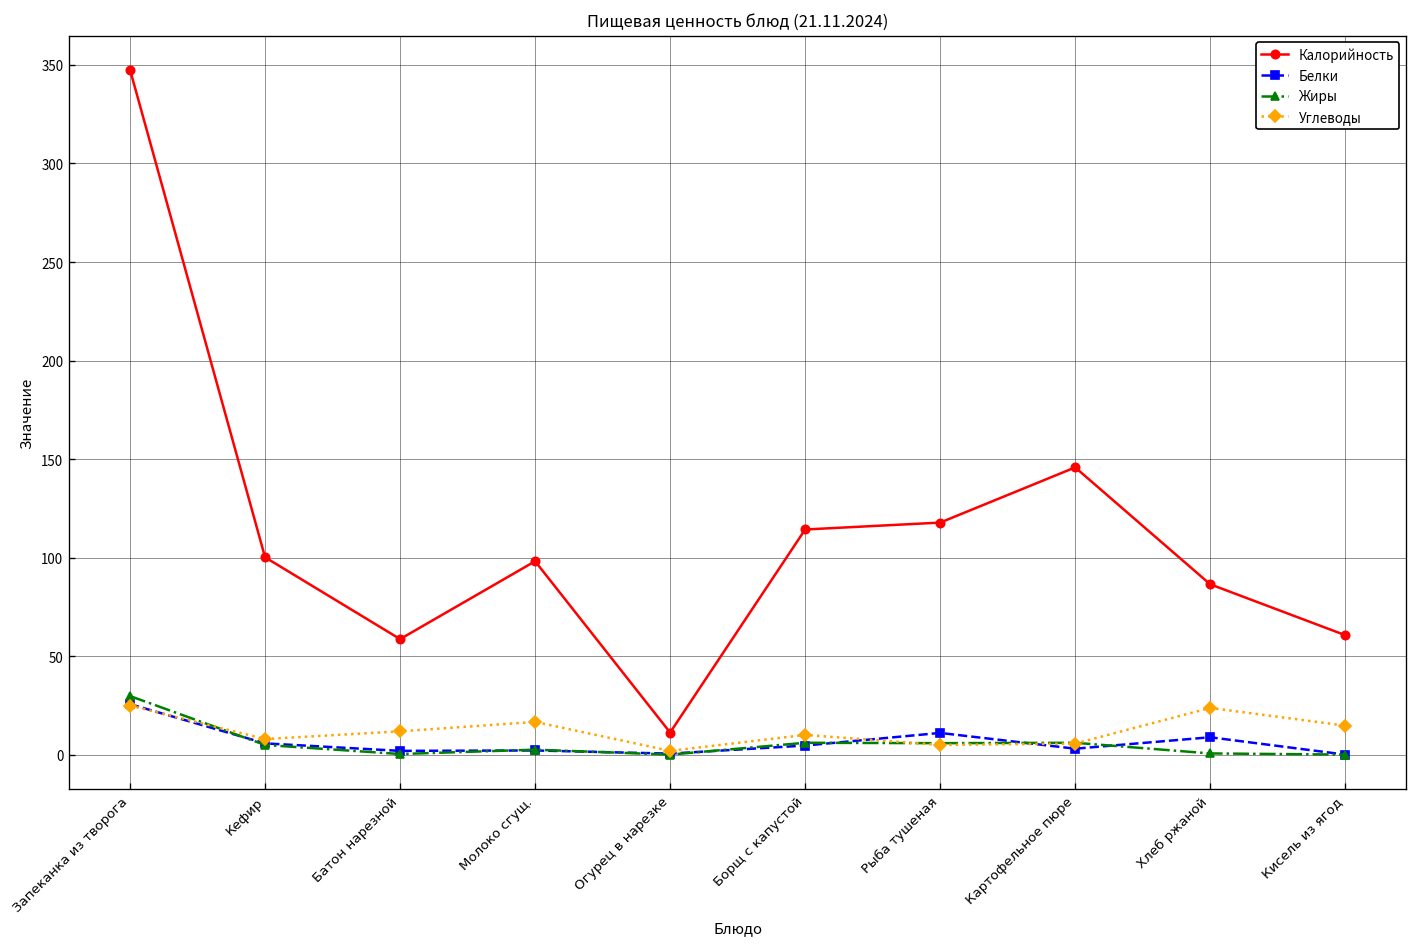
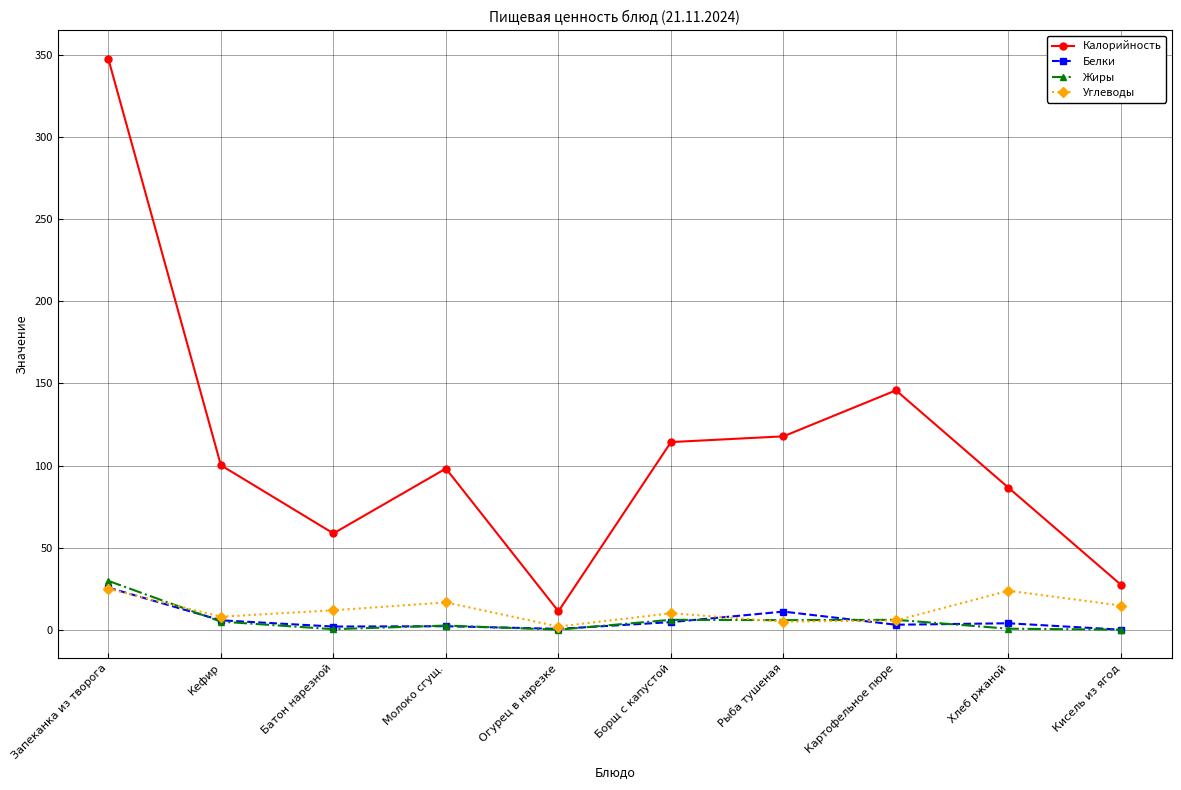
  {
    "Калорийность": {
      "Запеканка из творога": 348,
      "Кефир": 100,
      "Батон нарезной": 59,
      "Молоко сгущ.": 98,
      "Огурец в нарезке": 11,
      "Борщ с капустой": 114,
      "Рыба тушеная": 118,
      "Картофельное пюре": 146,
      "Хлеб ржаной": 87,
-     "Кисель из ягод": 61
+     "Кисель из ягод": 27
    },
    "Белки": {
      "Батон нарезной": 2,
      "Рыба тушеная": 11,
      "Картофельное пюре": 3,
-     "Хлеб ржаной": 9
+     "Хлеб ржаной": 4
    },
    "Жиры": {
      "Запеканка из творога": 30,
      "Батон нарезной": 0,
      "Хлеб ржаной": 1
    },
    "Углеводы": {
      "Кефир": 8,
      "Батон нарезной": 12,
      "Молоко сгущ.": 17,
      "Борщ с капустой": 10,
      "Хлеб ржаной": 24,
      "Кисель из ягод": 15
    }
  }
